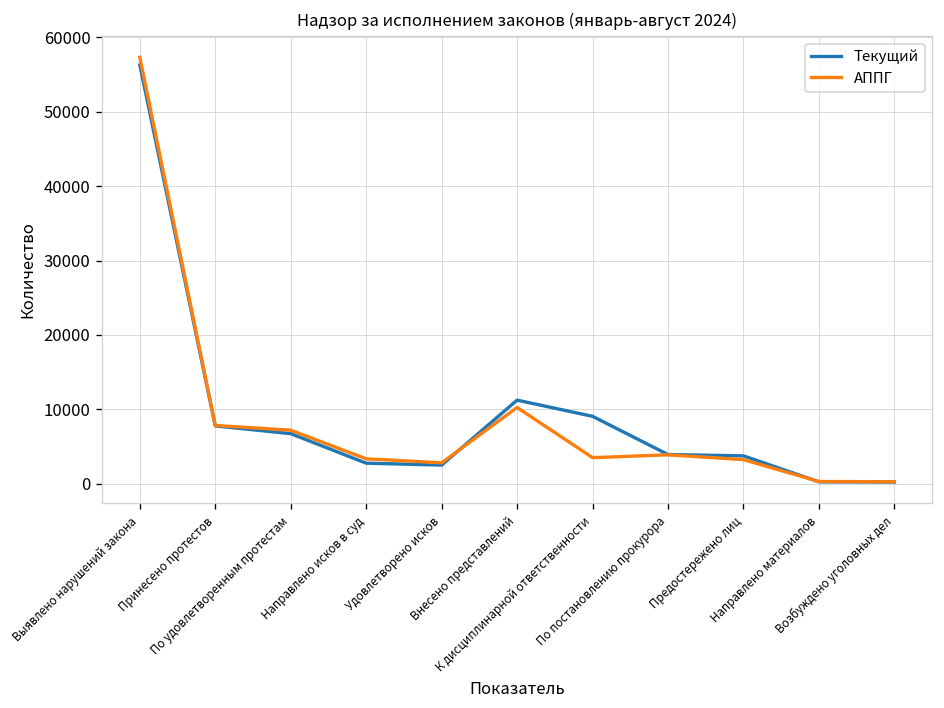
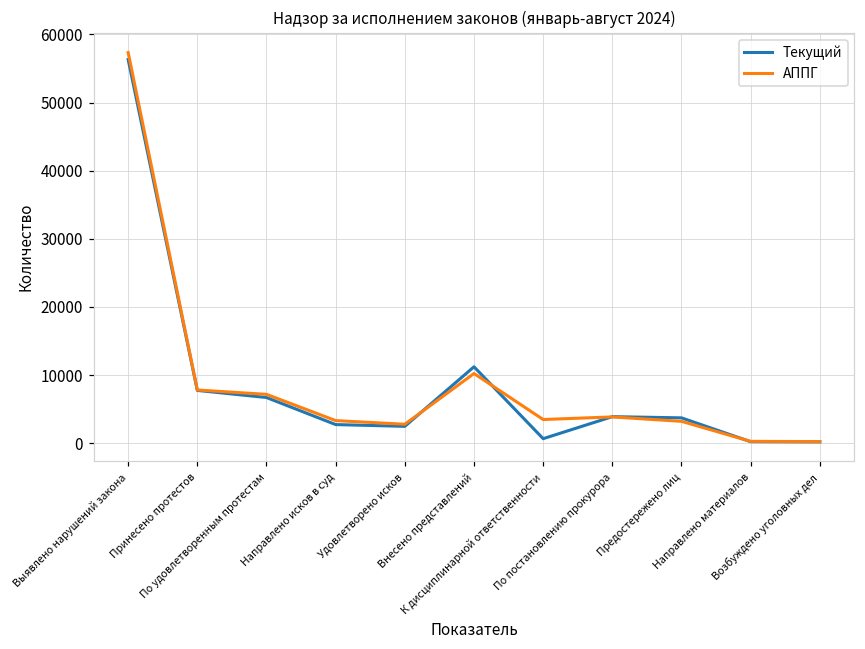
  {
    "Текущий": {
      "Выявлено нарушений закона": 56000,
      "По удовлетворенным протестам": 7000,
      "Направлено исков в суд": 3000,
      "Внесено представлений": 11000,
-     "К дисциплинарной ответственности": 9000,
+     "К дисциплинарной ответственности": 1000,
      "Предостережено лиц": 4000
    },
    "АППГ": {
      "Выявлено нарушений закона": 57000,
      "По удовлетворенным протестам": 7000,
      "Направлено исков в суд": 3000,
      "Внесено представлений": 10000,
      "К дисциплинарной ответственности": 3000,
      "Предостережено лиц": 3000
    }
  }
